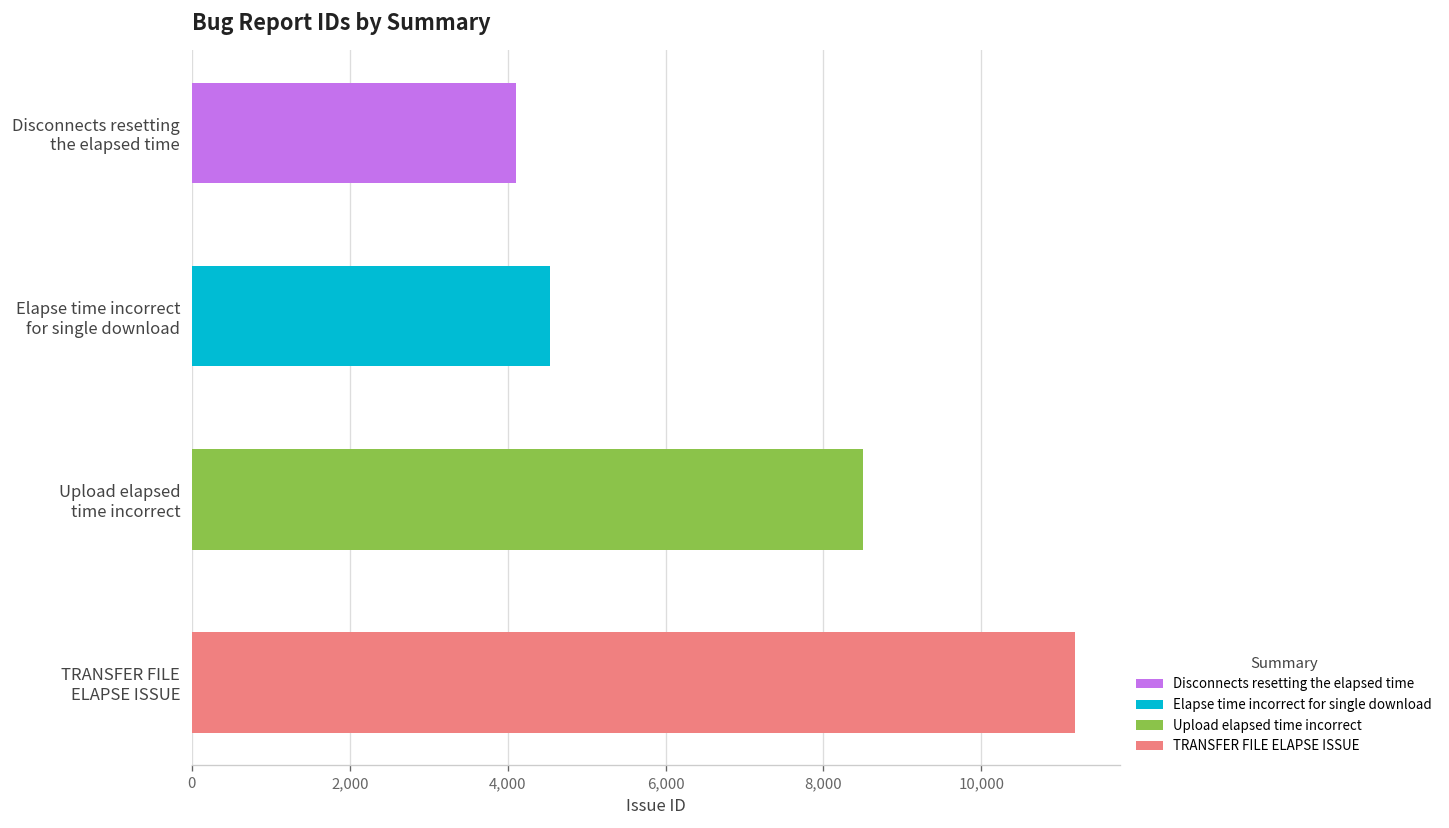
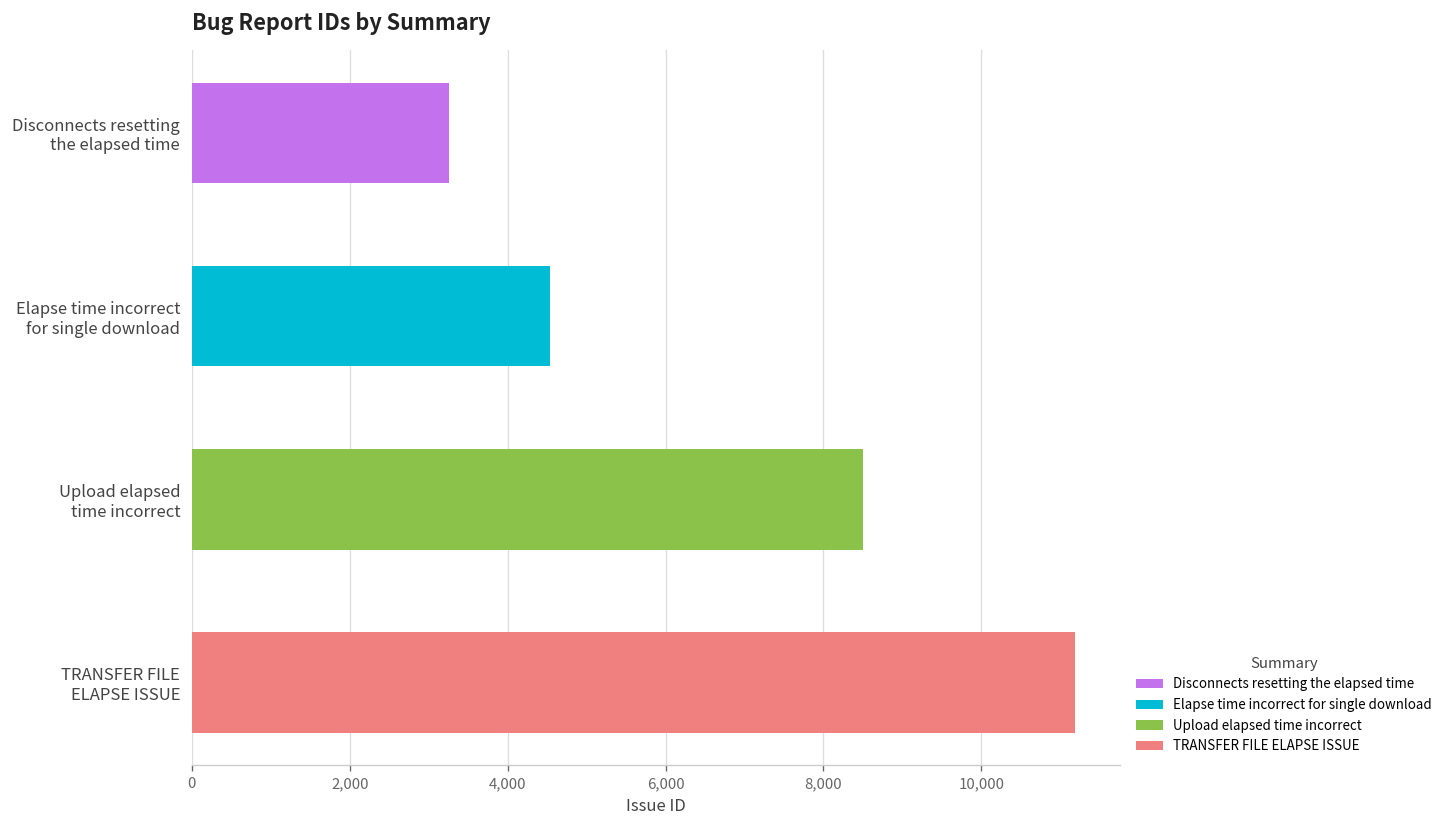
  {
-   "Disconnects resetting the elapsed time": "4,100",
+   "Disconnects resetting the elapsed time": "3,300",
    "Elapse time incorrect for single download": "4,500",
    "Upload elapsed time incorrect": "8,500",
    "TRANSFER FILE ELAPSE ISSUE": "11,200"
  }
